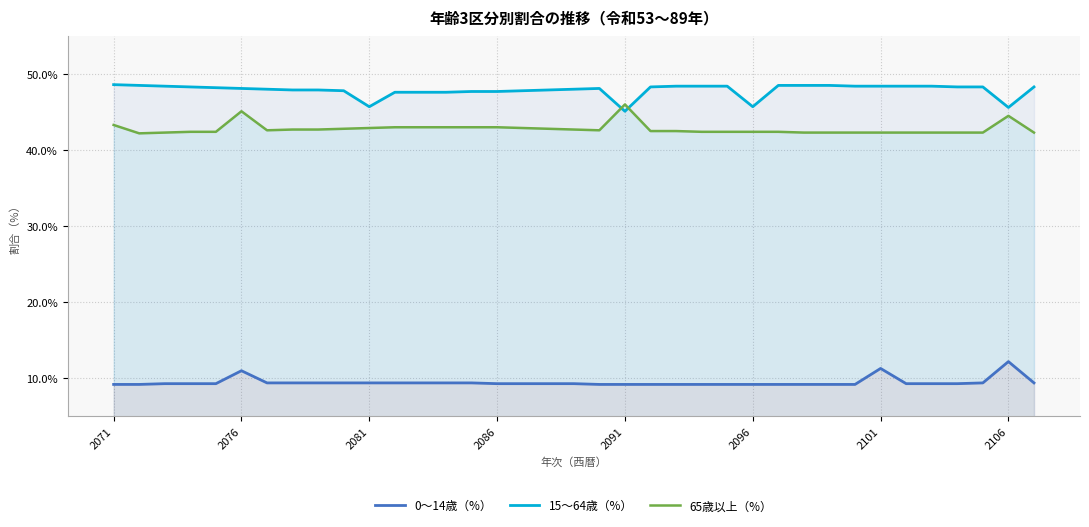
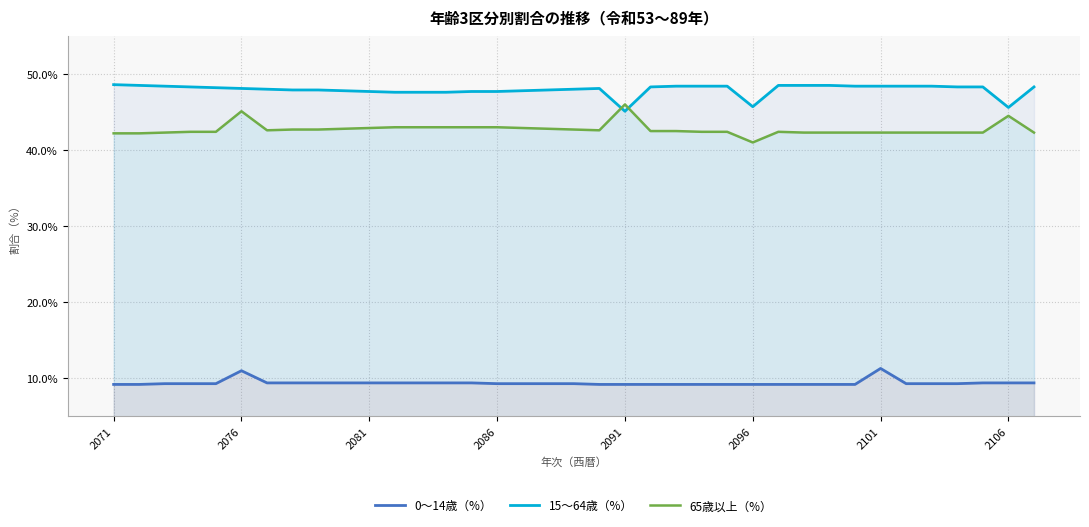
  {
    "0〜14歳（%）": {
      "2071": "9%",
      "2076": "11%",
      "2081": "9%",
      "2086": "9%",
      "2091": "9%",
      "2096": "9%",
      "2101": "11%",
-     "2106": "12%"
+     "2106": "9%"
    },
    "15〜64歳（%）": {
      "2071": "49%",
      "2076": "48%",
-     "2081": "46%",
+     "2081": "48%",
      "2086": "48%",
      "2091": "45%",
      "2096": "46%",
      "2101": "48%",
      "2106": "46%"
    },
    "65歳以上（%）": {
-     "2071": "43%",
+     "2071": "42%",
      "2076": "45%",
      "2081": "43%",
      "2086": "43%",
      "2091": "46%",
-     "2096": "42%",
+     "2096": "41%",
      "2101": "42%",
      "2106": "45%"
    }
  }
